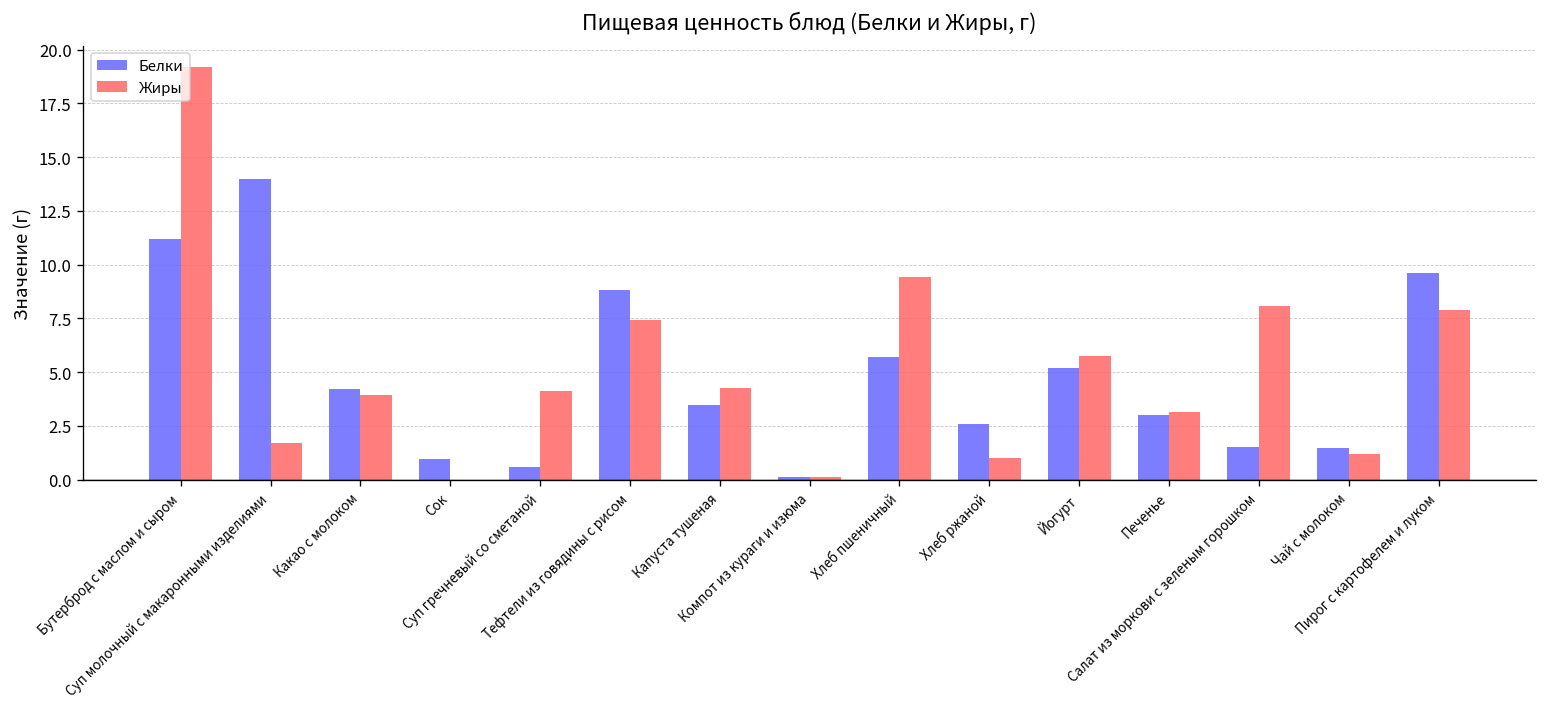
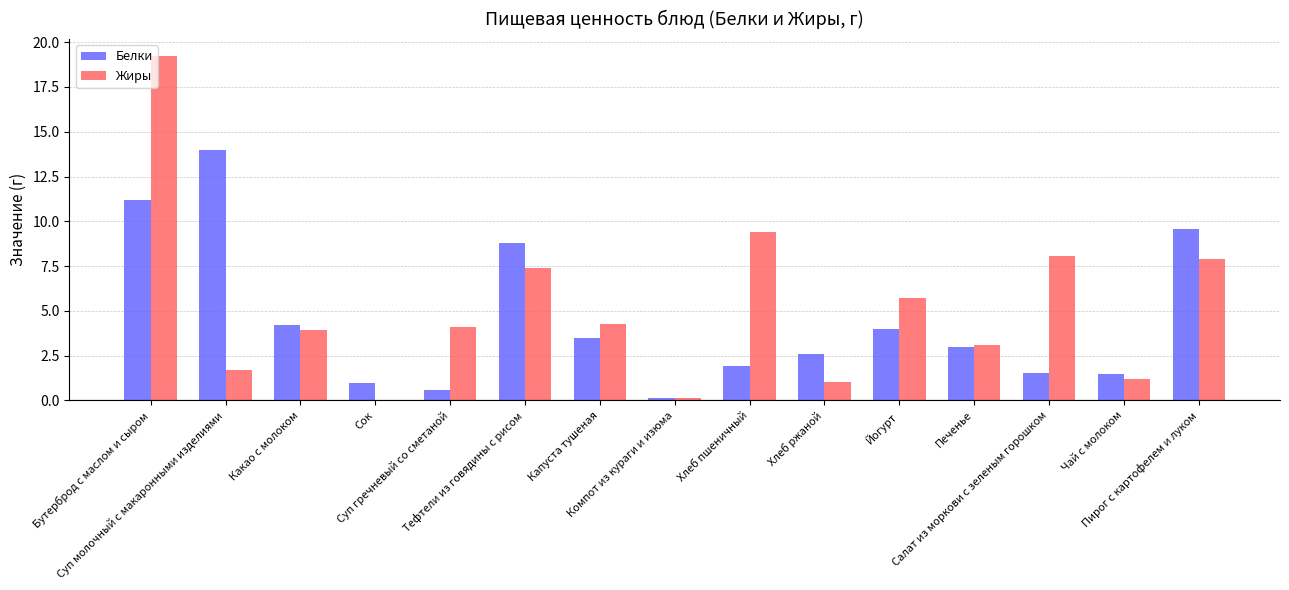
  {
    "Белки": {
      "Бутерброд с маслом и сыром": 11.2,
      "Суп молочный с макаронными изделиями": 14.0,
      "Какао с молоком": 4.2,
      "Сок": 1.0,
      "Суп гречневый со сметаной": 0.6,
      "Тефтели из говядины с рисом": 8.8,
      "Капуста тушеная": 3.5,
-     "Хлеб пшеничный": 5.7,
+     "Хлеб пшеничный": 1.9,
      "Хлеб ржаной": 2.6,
-     "Йогурт": 5.2,
+     "Йогурт": 4.0,
      "Печенье": 3.0,
      "Салат из моркови с зеленым горошком": 1.5,
      "Чай с молоком": 1.5,
      "Пирог с картофелем и луком": 9.6
    },
    "Жиры": {
      "Бутерброд с маслом и сыром": 19.2,
      "Суп молочный с макаронными изделиями": 1.7,
      "Какао с молоком": 4.0,
      "Сок": 0.0,
      "Суп гречневый со сметаной": 4.1,
      "Тефтели из говядины с рисом": 7.4,
      "Капуста тушеная": 4.3,
      "Хлеб пшеничный": 9.4,
      "Хлеб ржаной": 1.0,
      "Йогурт": 5.7,
      "Печенье": 3.1,
      "Салат из моркови с зеленым горошком": 8.1,
      "Чай с молоком": 1.2,
      "Пирог с картофелем и луком": 7.9
    }
  }
